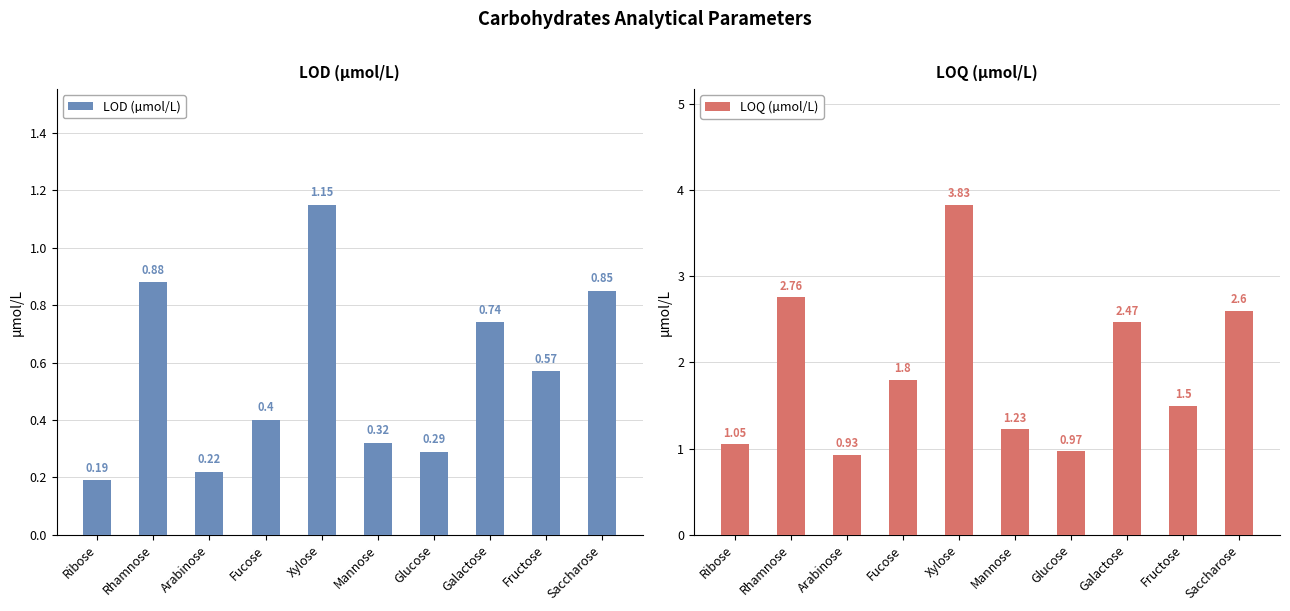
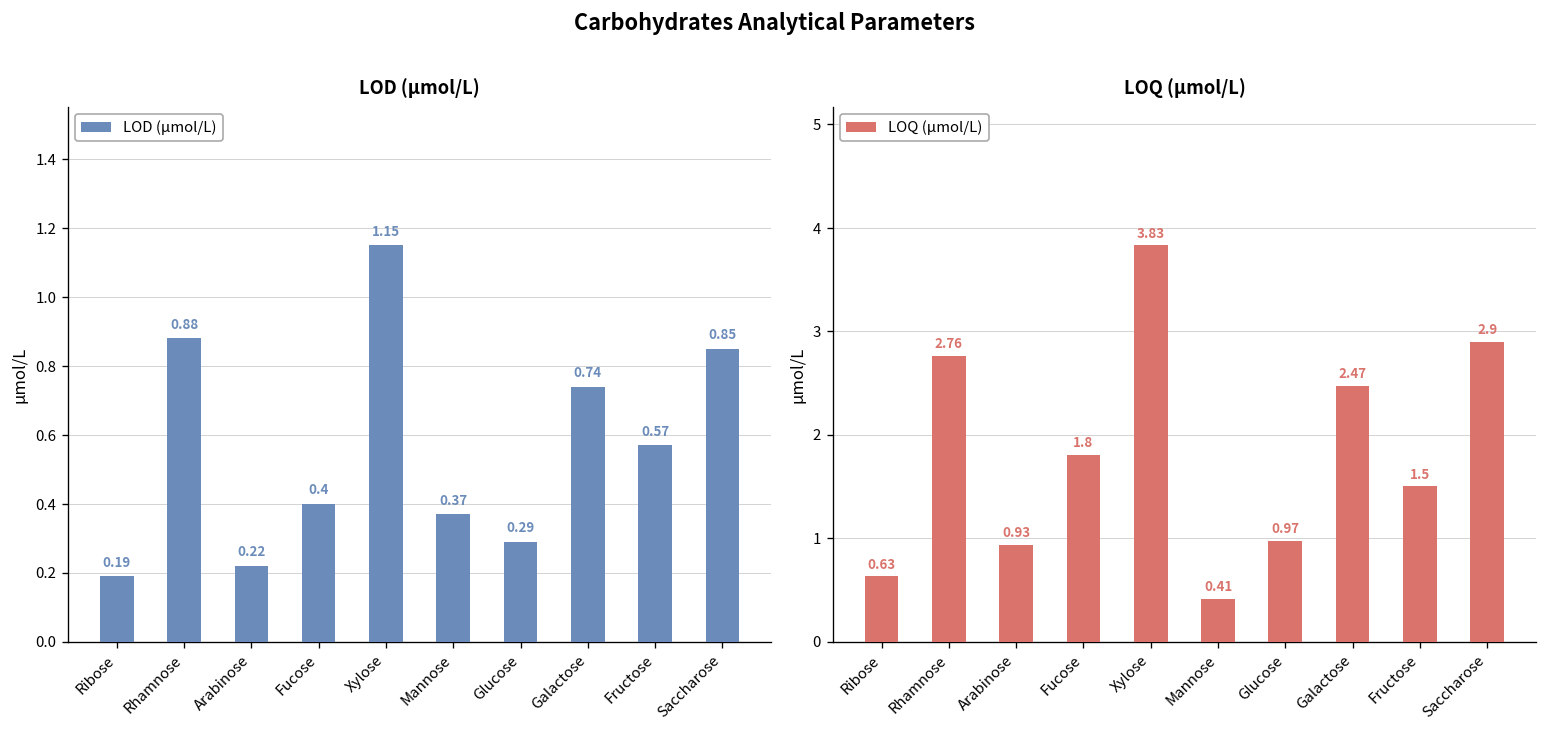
  {
    "LOD (µmol/L)": {
      "Ribose": 0.19,
      "Rhamnose": 0.88,
      "Arabinose": 0.22,
      "Fucose": 0.4,
      "Xylose": 1.15,
-     "Mannose": 0.32,
+     "Mannose": 0.37,
      "Glucose": 0.29,
      "Galactose": 0.74,
      "Fructose": 0.57,
      "Saccharose": 0.85
    },
    "LOQ (µmol/L)": {
-     "Ribose": 1.05,
+     "Ribose": 0.63,
      "Rhamnose": 2.76,
      "Arabinose": 0.93,
      "Fucose": 1.8,
      "Xylose": 3.83,
-     "Mannose": 1.23,
+     "Mannose": 0.41,
      "Glucose": 0.97,
      "Galactose": 2.47,
      "Fructose": 1.5,
-     "Saccharose": 2.6
+     "Saccharose": 2.9
    }
  }
